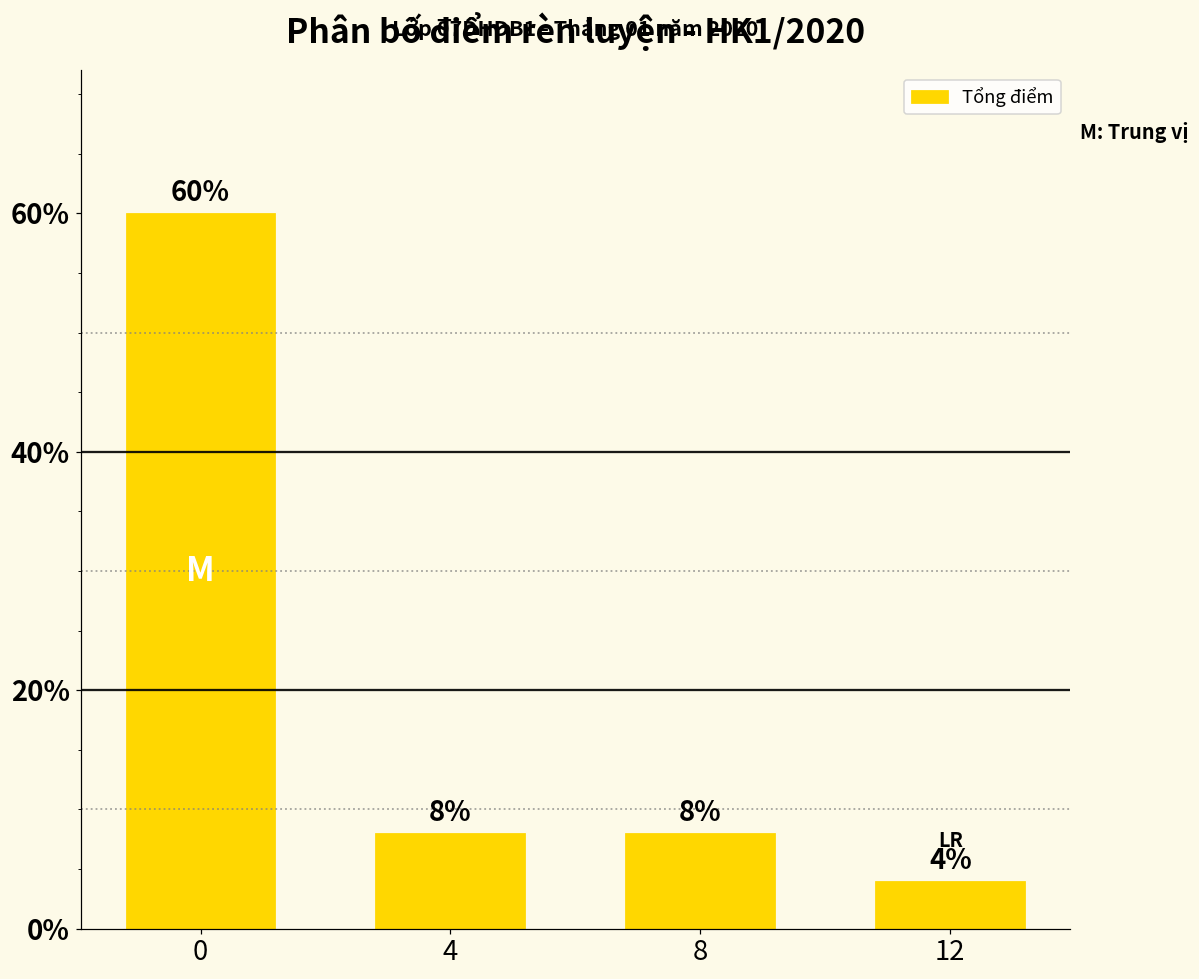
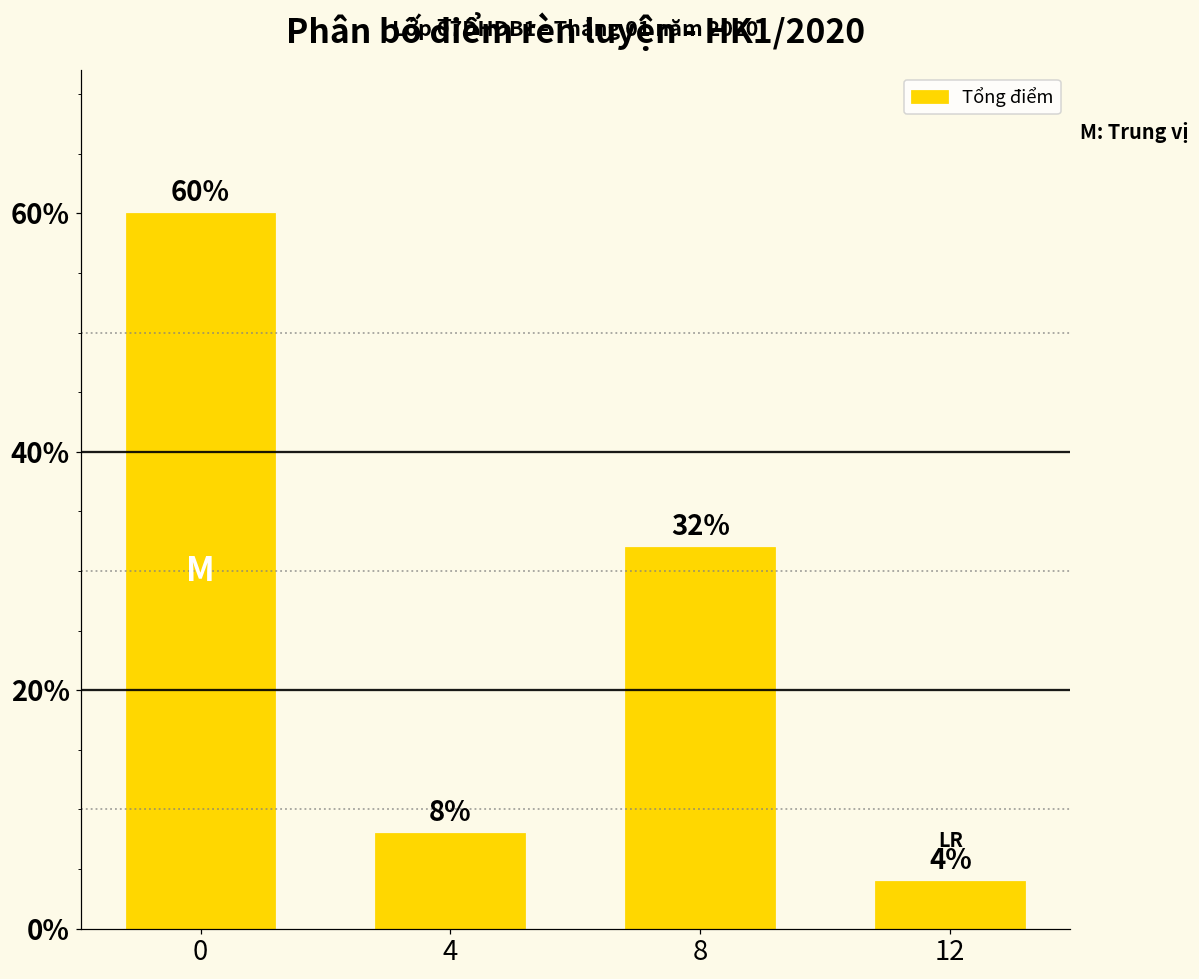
  {
    "0": "60%",
    "4": "8%",
-   "8": "8%",
+   "8": "32%",
    "12": "4%"
  }
